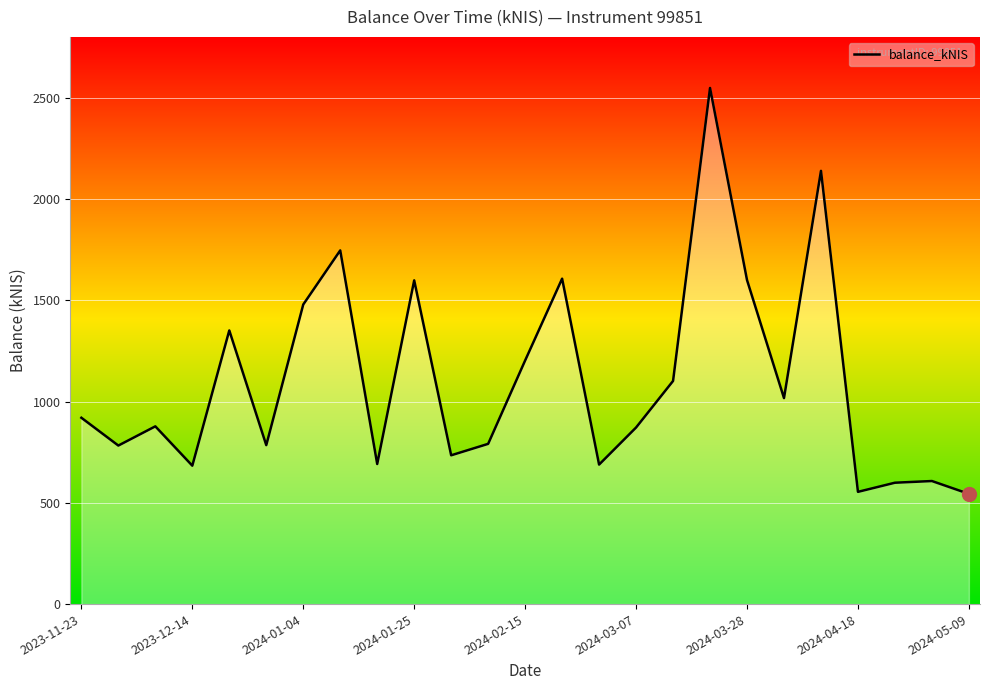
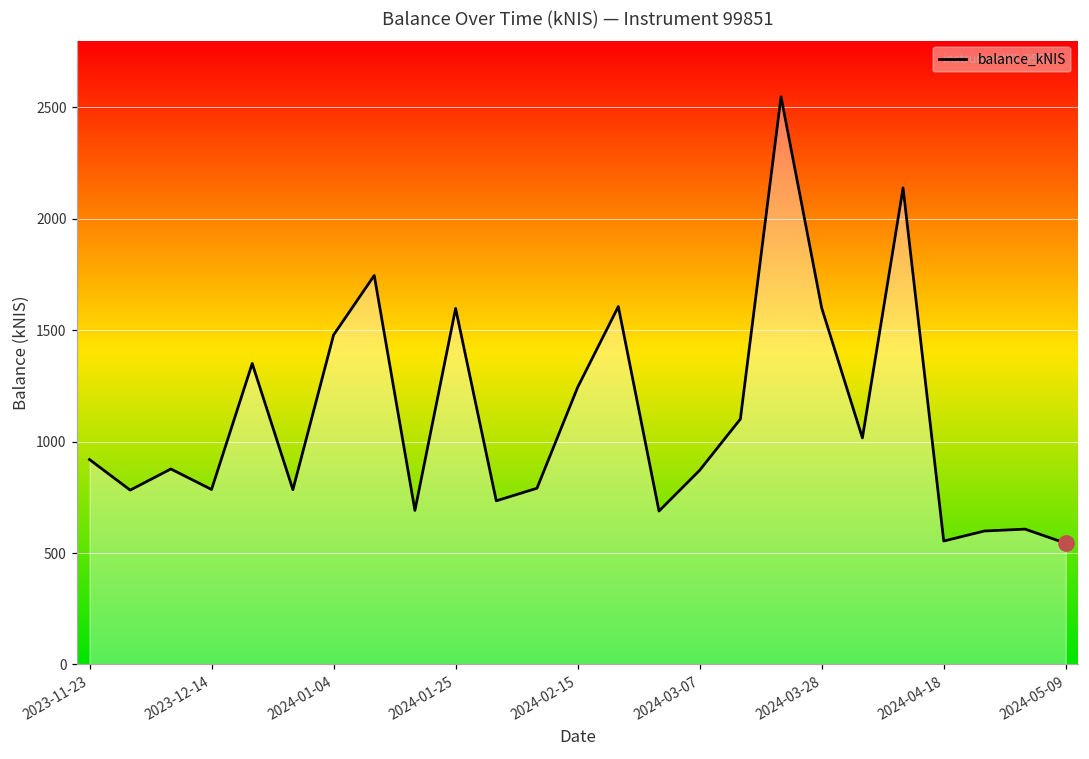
  {
    "balance_kNIS": {
      "2023-11-23": 920,
-     "2023-12-14": 680,
+     "2023-12-14": 790,
      "2024-01-04": 1480,
      "2024-01-25": 1600,
-     "2024-02-15": 1200,
+     "2024-02-15": 1240,
      "2024-03-07": 870,
      "2024-03-28": 1600,
      "2024-04-18": 550
    }
  }
